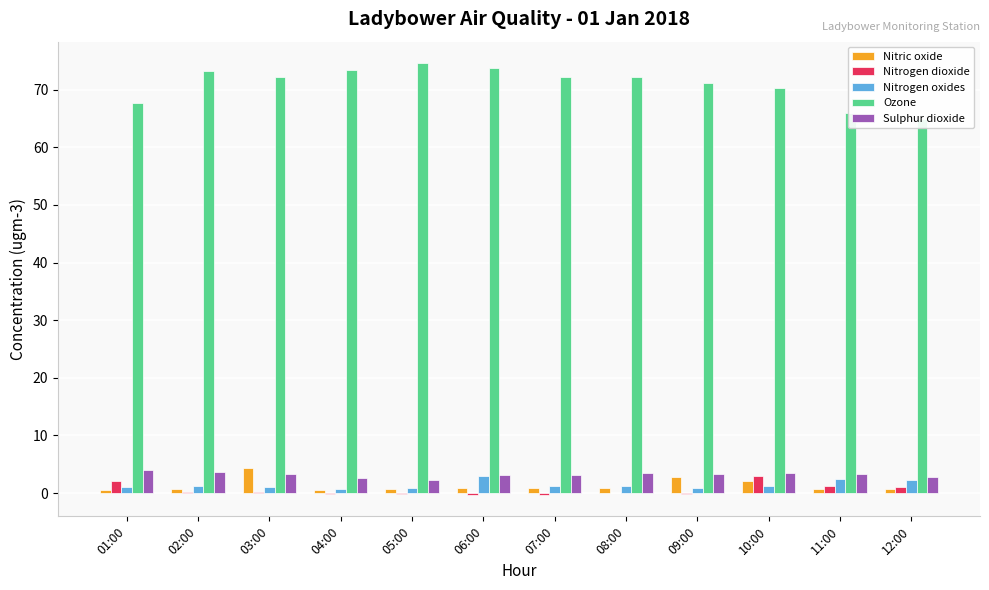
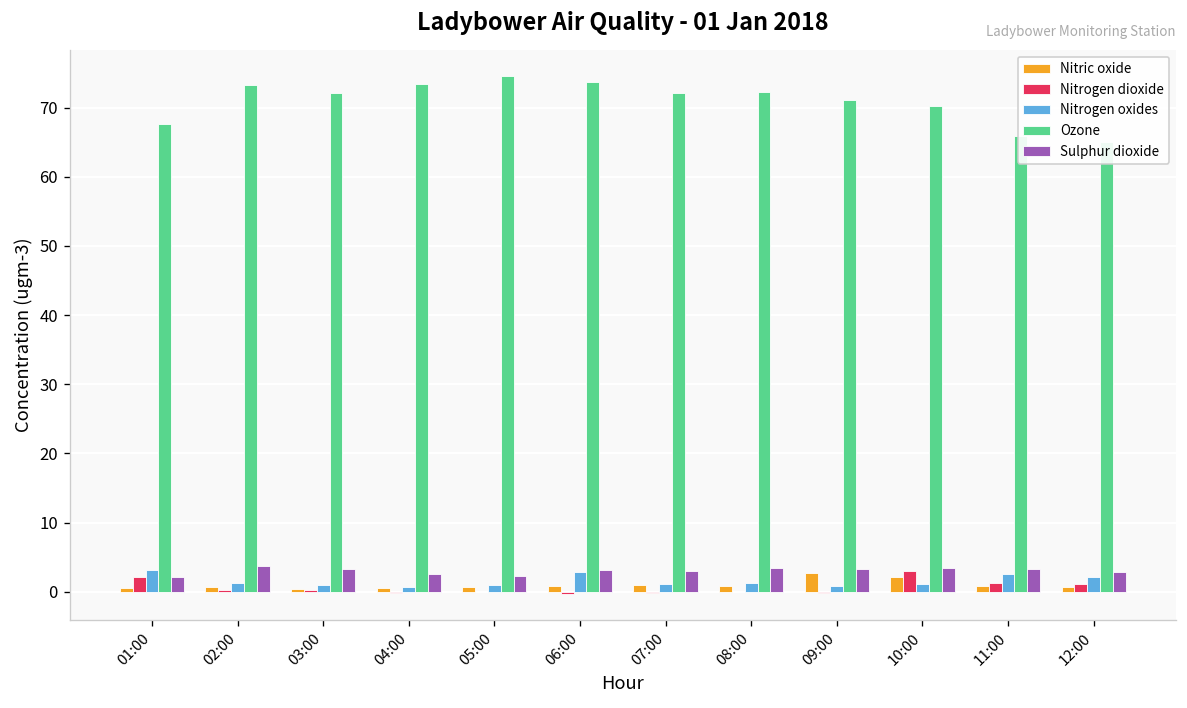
  {
    "Nitric oxide": {
      "01:00": 1,
      "02:00": 1,
-     "03:00": 4,
+     "03:00": 0,
      "04:00": 1,
      "05:00": 1,
      "06:00": 1,
      "07:00": 1,
      "08:00": 1,
      "09:00": 3,
      "10:00": 2,
      "11:00": 1,
      "12:00": 1
    },
    "Nitrogen dioxide": {
      "01:00": 2,
      "10:00": 3,
      "11:00": 1,
      "12:00": 1
    },
    "Nitrogen oxides": {
-     "01:00": 1,
+     "01:00": 3,
      "02:00": 1,
      "03:00": 1,
      "04:00": 1,
      "05:00": 1,
      "06:00": 3,
      "07:00": 1,
      "08:00": 1,
      "09:00": 1,
      "10:00": 1,
      "11:00": 3,
      "12:00": 2
    },
    "Ozone": {
      "01:00": 68,
      "02:00": 73,
      "03:00": 72,
      "04:00": 73,
      "05:00": 75,
      "06:00": 74,
      "07:00": 72,
      "08:00": 72,
      "09:00": 71,
      "10:00": 70
    },
    "Sulphur dioxide": {
-     "01:00": 4,
+     "01:00": 2,
      "02:00": 4,
      "03:00": 3,
      "04:00": 3,
      "05:00": 2,
      "06:00": 3,
      "07:00": 3,
      "08:00": 3,
      "09:00": 3,
      "10:00": 3,
      "11:00": 3,
      "12:00": 3
    }
  }
